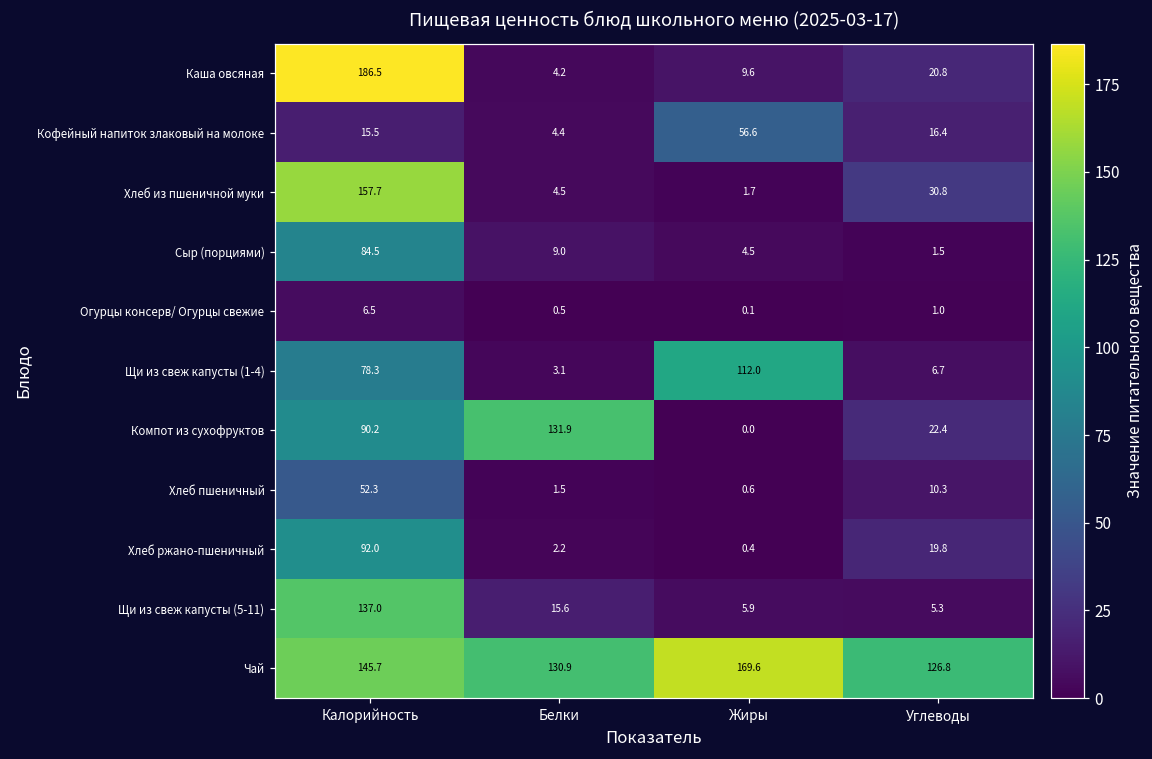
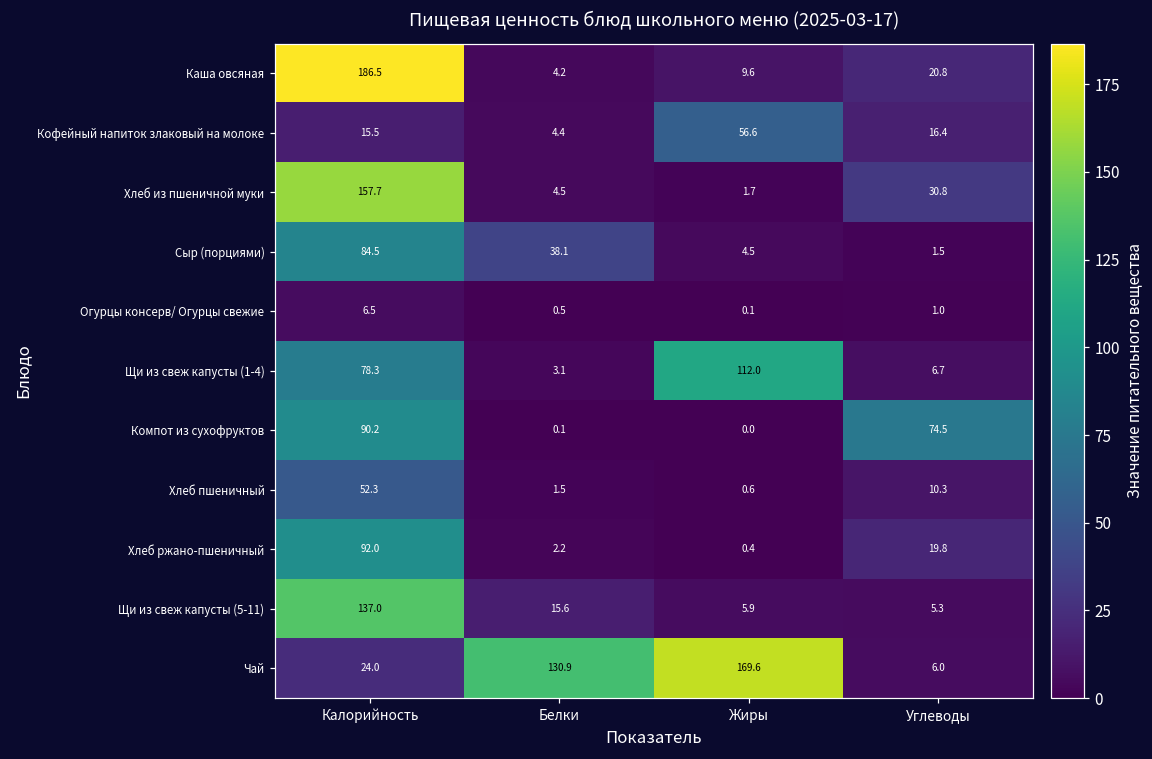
  {
    "Каша овсяная": {
      "Калорийность": 186.5,
      "Белки": 4.2,
      "Жиры": 9.6,
      "Углеводы": 20.8
    },
    "Кофейный напиток злаковый на молоке": {
      "Калорийность": 15.5,
      "Белки": 4.4,
      "Жиры": 56.6,
      "Углеводы": 16.4
    },
    "Хлеб из пшеничной муки": {
      "Калорийность": 157.7,
      "Белки": 4.5,
      "Жиры": 1.7,
      "Углеводы": 30.8
    },
    "Сыр (порциями)": {
      "Калорийность": 84.5,
-     "Белки": 9.0,
+     "Белки": 38.1,
      "Жиры": 4.5,
      "Углеводы": 1.5
    },
    "Огурцы консерв/ Огурцы свежие": {
      "Калорийность": 6.5,
      "Белки": 0.5,
      "Жиры": 0.1,
      "Углеводы": 1.0
    },
    "Щи из свеж капусты (1-4)": {
      "Калорийность": 78.3,
      "Белки": 3.1,
      "Жиры": 112.0,
      "Углеводы": 6.7
    },
    "Компот из сухофруктов": {
      "Калорийность": 90.2,
-     "Белки": 131.9,
+     "Белки": 0.1,
      "Жиры": 0.0,
-     "Углеводы": 22.4
+     "Углеводы": 74.5
    },
    "Хлеб пшеничный": {
      "Калорийность": 52.3,
      "Белки": 1.5,
      "Жиры": 0.6,
      "Углеводы": 10.3
    },
    "Хлеб ржано-пшеничный": {
      "Калорийность": 92.0,
      "Белки": 2.2,
      "Жиры": 0.4,
      "Углеводы": 19.8
    },
    "Щи из свеж капусты (5-11)": {
      "Калорийность": 137.0,
      "Белки": 15.6,
      "Жиры": 5.9,
      "Углеводы": 5.3
    },
    "Чай": {
-     "Калорийность": 145.7,
+     "Калорийность": 24.0,
      "Белки": 130.9,
      "Жиры": 169.6,
-     "Углеводы": 126.8
+     "Углеводы": 6.0
    }
  }
